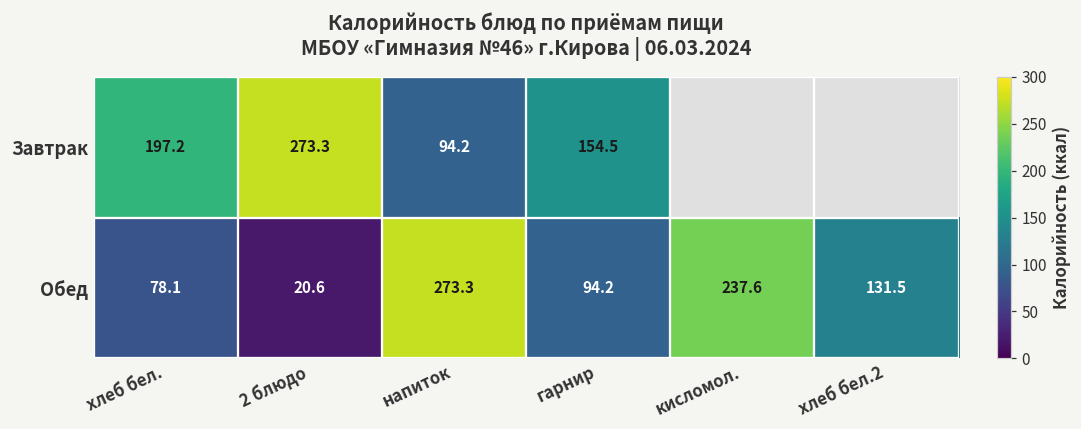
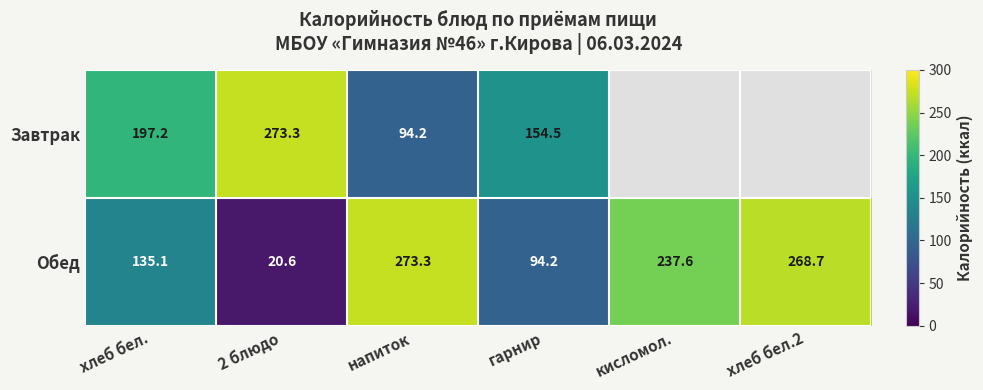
  {
    "Завтрак": {
      "хлеб бел.": 197.2,
      "2 блюдо": 273.3,
      "напиток": 94.2,
      "гарнир": 154.5
    },
    "Обед": {
-     "хлеб бел.": 78.1,
+     "хлеб бел.": 135.1,
      "2 блюдо": 20.6,
      "напиток": 273.3,
      "гарнир": 94.2,
      "кисломол.": 237.6,
-     "хлеб бел.2": 131.5
+     "хлеб бел.2": 268.7
    }
  }
